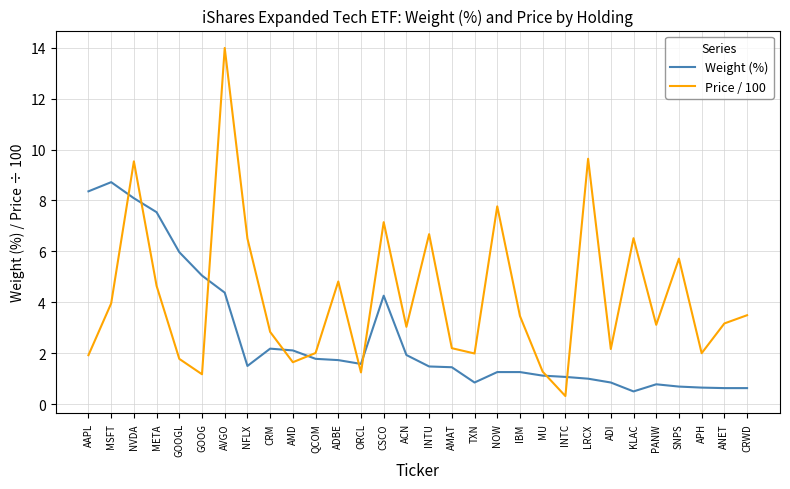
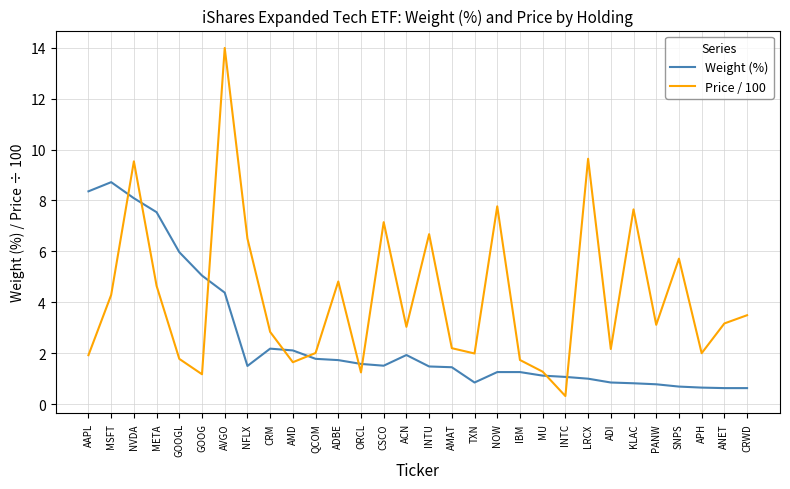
  {
    "Weight (%)": {
      "AAPL": 8.4,
      "MSFT": 8.7,
      "NVDA": 8.1,
      "META": 7.5,
      "GOOGL": 6.0,
      "GOOG": 5.1,
      "AVGO": 4.4,
      "NFLX": 1.5,
      "CRM": 2.2,
      "AMD": 2.1,
      "QCOM": 1.8,
      "ADBE": 1.7,
      "ORCL": 1.6,
-     "CSCO": 4.3,
+     "CSCO": 1.5,
      "ACN": 1.9,
      "INTU": 1.5,
      "AMAT": 1.5,
      "TXN": 0.9,
      "NOW": 1.3,
      "IBM": 1.3,
      "MU": 1.1,
      "INTC": 1.1,
      "LRCX": 1.0,
      "ADI": 0.9,
-     "KLAC": 0.5,
+     "KLAC": 0.8,
      "PANW": 0.8,
      "SNPS": 0.7,
      "APH": 0.7,
      "ANET": 0.6,
      "CRWD": 0.6
    },
    "Price / 100": {
      "AAPL": 1.9,
-     "MSFT": 4.0,
+     "MSFT": 4.3,
      "NVDA": 9.5,
      "META": 4.6,
      "GOOGL": 1.8,
      "GOOG": 1.2,
      "AVGO": 14.0,
      "NFLX": 6.5,
      "CRM": 2.8,
      "AMD": 1.6,
      "QCOM": 2.0,
      "ADBE": 4.8,
      "ORCL": 1.2,
      "CSCO": 7.1,
      "ACN": 3.0,
      "INTU": 6.7,
      "AMAT": 2.2,
      "TXN": 2.0,
      "NOW": 7.8,
-     "IBM": 3.5,
+     "IBM": 1.7,
      "MU": 1.3,
      "INTC": 0.3,
      "LRCX": 9.6,
      "ADI": 2.2,
-     "KLAC": 6.5,
+     "KLAC": 7.7,
      "PANW": 3.1,
      "SNPS": 5.7,
      "APH": 2.0,
      "ANET": 3.2,
      "CRWD": 3.5
    }
  }
